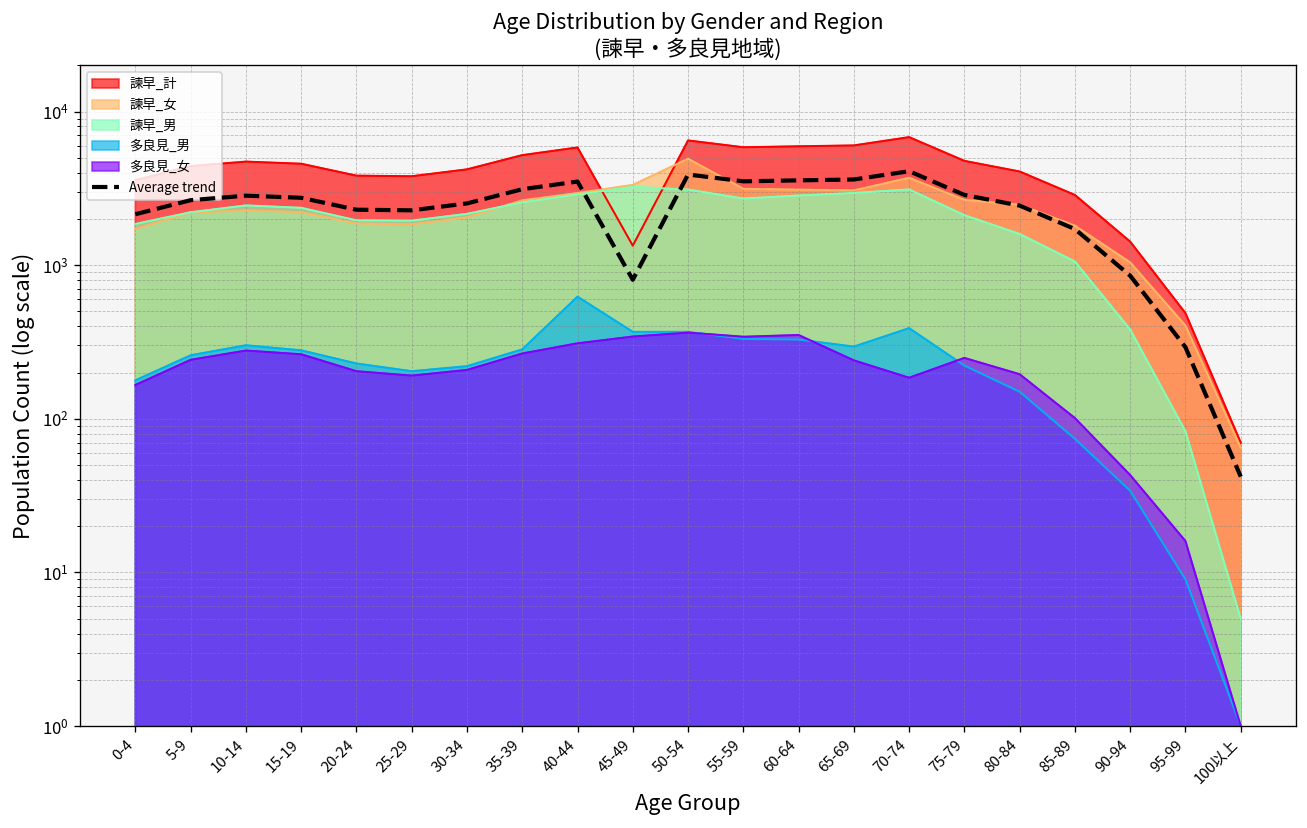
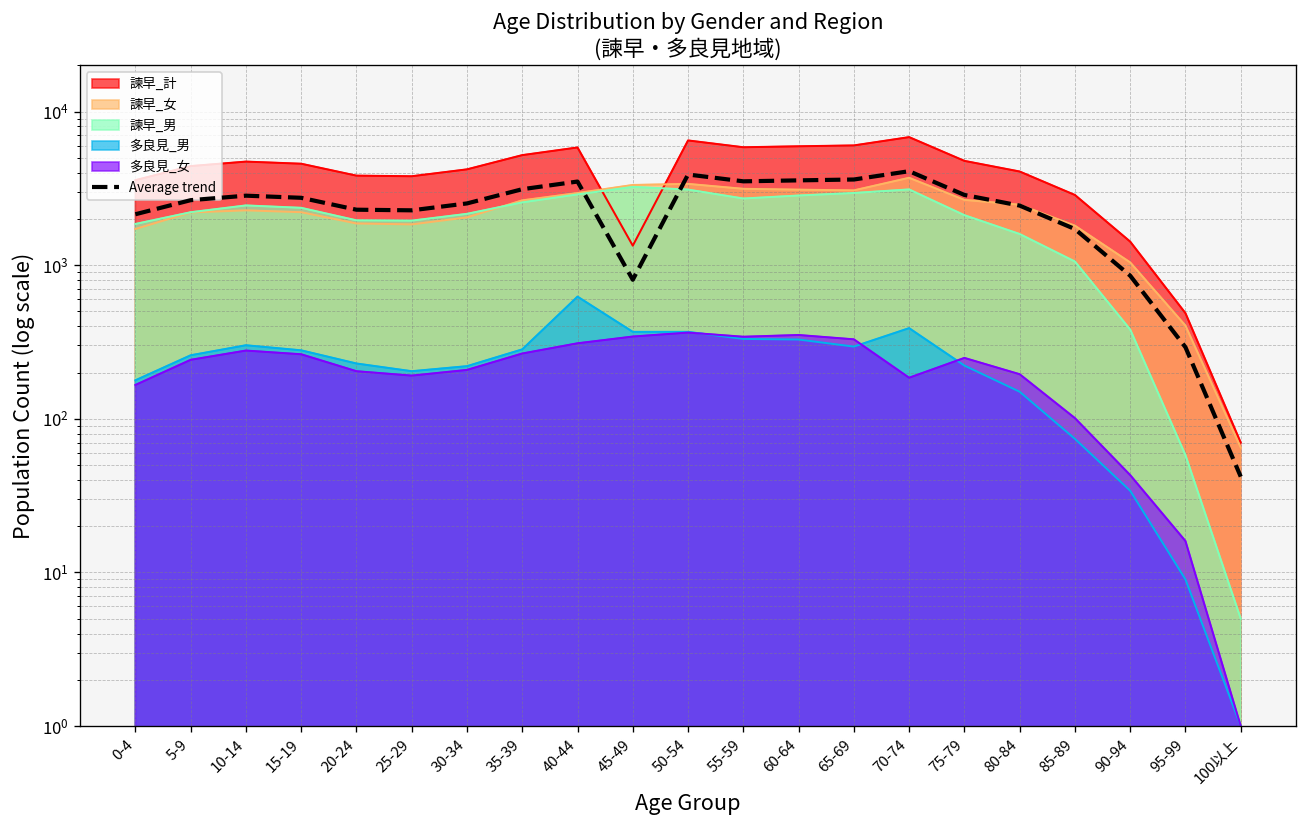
  {
    "諫早_計": {
      "10-14": 4700,
      "15-19": 4600,
      "20-24": 3800,
      "25-29": 3800,
      "30-34": 4200,
      "35-39": 5200,
      "40-44": 6000,
      "45-49": 1300,
      "50-54": 6000,
      "55-59": 6000,
      "60-64": 6000,
      "65-69": 6000,
      "70-74": 7000,
      "75-79": 4800,
      "80-84": 4100,
      "85-89": 2900,
      "90-94": 1400,
      "95-99": 490,
      "100以上": 70
    },
    "諫早_女": {
      "0-4": 1700,
      "10-14": 2300,
      "15-19": 2200,
      "20-24": 1900,
      "25-29": 1800,
      "30-34": 2000,
-     "50-54": 4900,
+     "50-54": 3400,
      "55-59": 3100,
      "60-64": 3100,
      "70-74": 3700,
      "75-79": 2700,
      "85-89": 1800,
      "90-94": 1000,
      "95-99": 400,
      "100以上": 70
    },
    "諫早_男": {
      "0-4": 1900,
      "10-14": 2400,
      "15-19": 2400,
      "20-24": 2000,
      "25-29": 1900,
      "30-34": 2200,
      "50-54": 3100,
      "55-59": 2700,
      "60-64": 2800,
      "70-74": 3100,
      "75-79": 2100,
      "80-84": 1600,
      "85-89": 1100,
      "90-94": 380,
-     "95-99": 80,
+     "95-99": 60,
      "100以上": 5
    },
    "多良見_男": {
      "0-4": 180,
      "5-9": 260,
      "10-14": 300,
      "15-19": 280,
      "20-24": 230,
      "25-29": 200,
      "30-34": 220,
      "35-39": 280,
      "40-44": 600,
      "45-49": 370,
      "60-64": 330,
      "65-69": 300,
      "70-74": 390,
      "75-79": 220,
      "80-84": 150,
      "85-89": 70,
      "90-94": 34,
      "95-99": 9
    },
    "多良見_女": {
      "0-4": 170,
      "5-9": 240,
      "10-14": 280,
      "15-19": 260,
      "20-24": 200,
      "25-29": 190,
      "30-34": 210,
      "35-39": 270,
      "40-44": 310,
      "45-49": 340,
      "60-64": 350,
-     "65-69": 240,
+     "65-69": 330,
      "70-74": 190,
      "75-79": 250,
      "80-84": 200,
      "85-89": 100,
      "90-94": 43,
      "95-99": 16
    },
    "Average trend": {
      "0-4": 2100,
      "5-9": 2600,
      "10-14": 2800,
      "15-19": 2700,
      "20-24": 2300,
      "25-29": 2300,
      "30-34": 2500,
      "35-39": 3100,
      "40-44": 3500,
      "45-49": 800,
      "50-54": 3900,
      "55-59": 3500,
      "60-64": 3600,
      "65-69": 3600,
      "70-74": 4100,
      "75-79": 2900,
      "85-89": 1700,
      "90-94": 900,
      "95-99": 290,
      "100以上": 42
    }
  }
